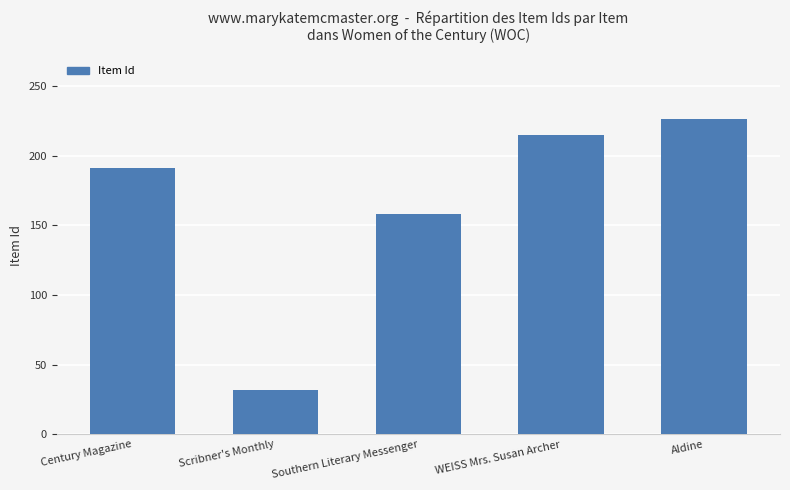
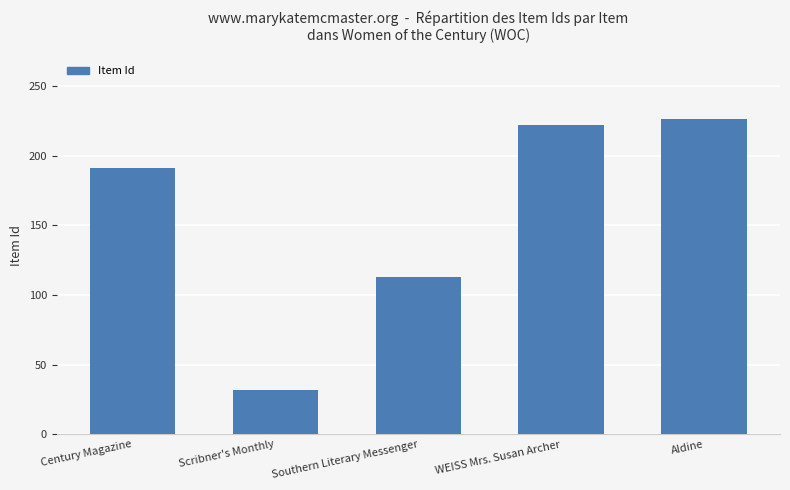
  {
    "Century Magazine": 191,
    "Scribner's Monthly": 32,
-   "Southern Literary Messenger": 158,
-   "WEISS Mrs. Susan Archer": 215,
+   "Southern Literary Messenger": 113,
+   "WEISS Mrs. Susan Archer": 222,
    "Aldine": 226
  }
